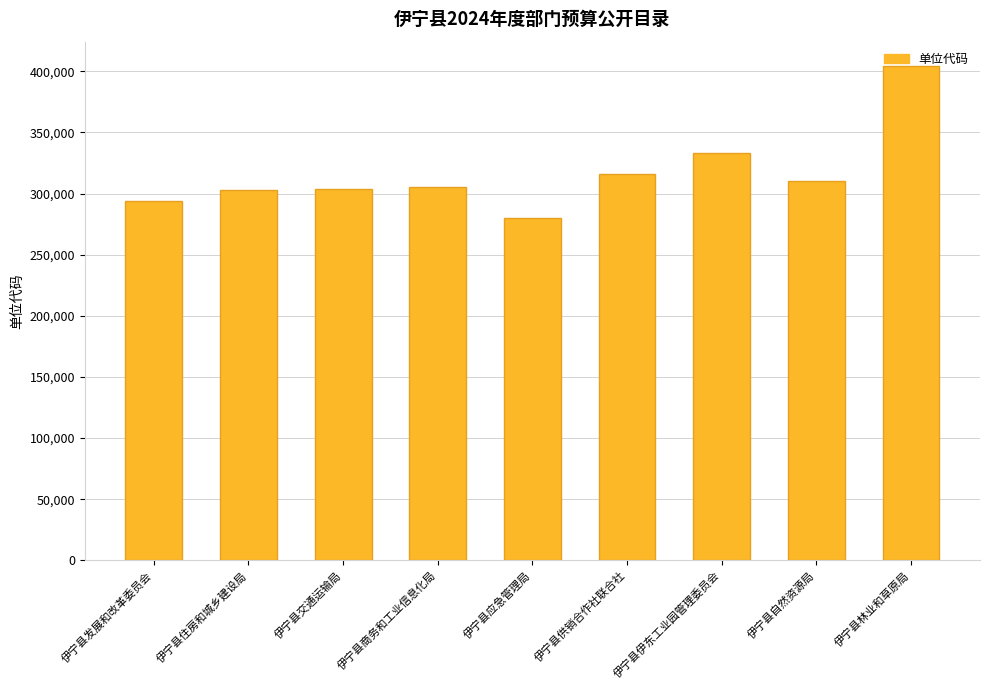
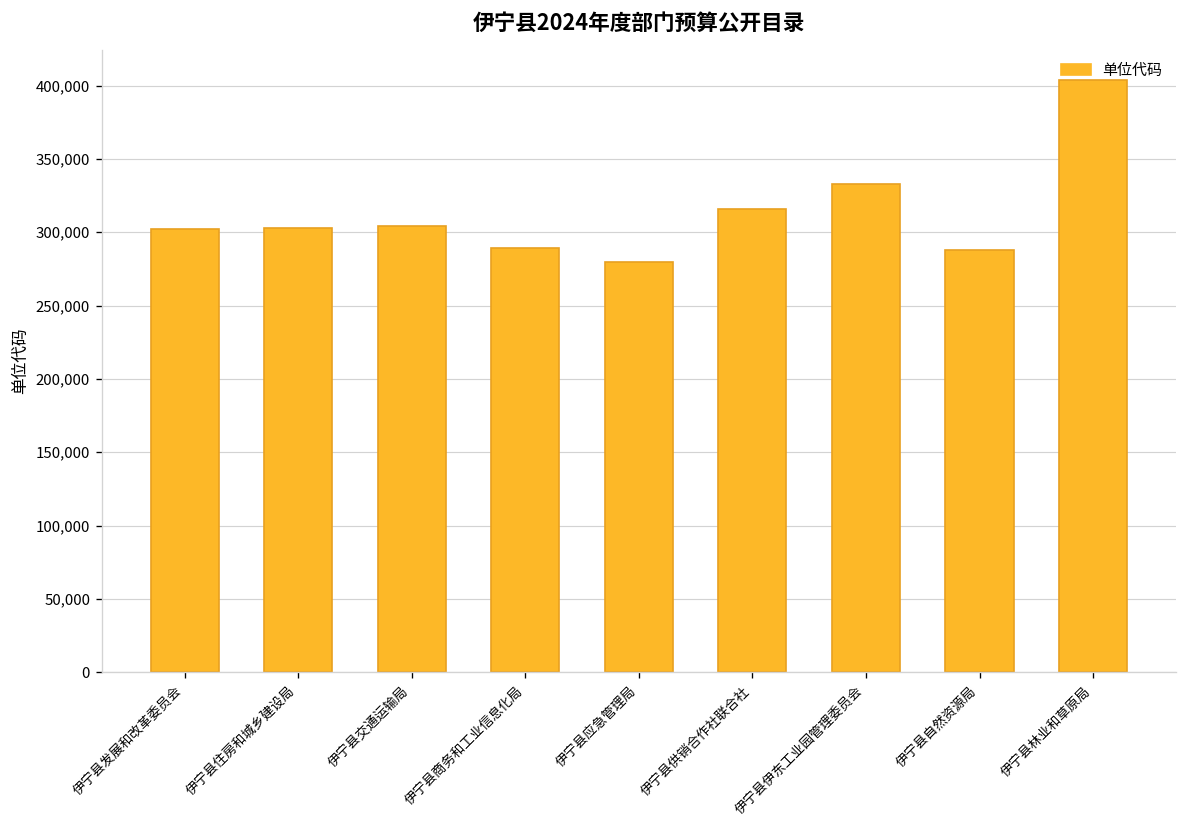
  {
-   "伊宁县发展和改革委员会": "294,000",
+   "伊宁县发展和改革委员会": "302,000",
    "伊宁县住房和城乡建设局": "303,000",
    "伊宁县交通运输局": "304,000",
-   "伊宁县商务和工业信息化局": "305,000",
+   "伊宁县商务和工业信息化局": "289,000",
    "伊宁县应急管理局": "280,000",
    "伊宁县供销合作社联合社": "316,000",
    "伊宁县伊东工业园管理委员会": "333,000",
-   "伊宁县自然资源局": "310,000",
+   "伊宁县自然资源局": "288,000",
    "伊宁县林业和草原局": "404,000"
  }
